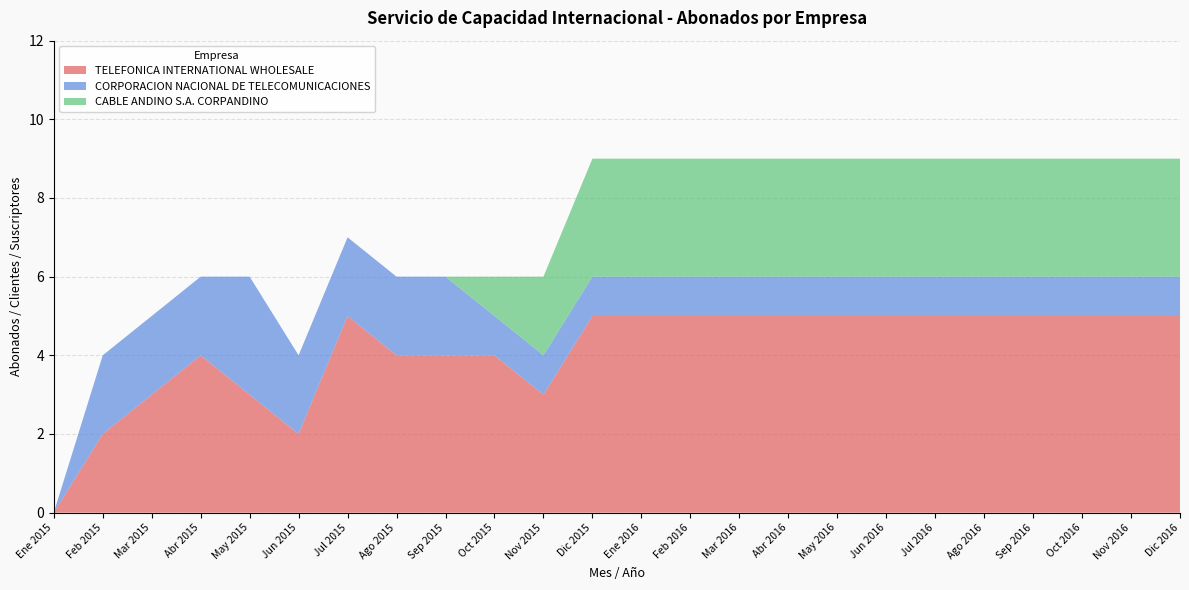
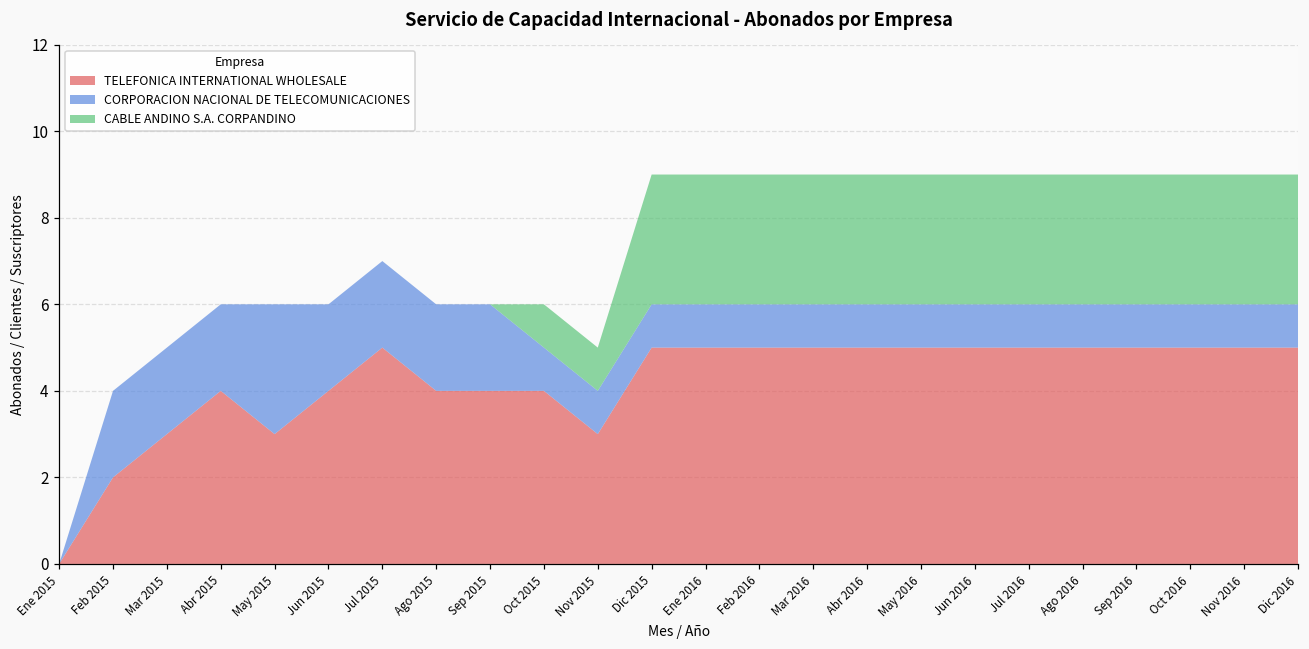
  {
    "TELEFONICA INTERNATIONAL WHOLESALE": {
      "Feb 2015": 2,
      "Mar 2015": 3,
      "Abr 2015": 4,
      "May 2015": 3,
-     "Jun 2015": 2,
+     "Jun 2015": 4,
      "Jul 2015": 5,
      "Ago 2015": 4,
      "Sep 2015": 4,
      "Oct 2015": 4,
      "Nov 2015": 3,
      "Dic 2015": 5,
      "Ene 2016": 5,
      "Feb 2016": 5,
      "Mar 2016": 5,
      "Abr 2016": 5,
      "May 2016": 5,
      "Jun 2016": 5,
      "Jul 2016": 5,
      "Ago 2016": 5,
      "Sep 2016": 5,
      "Oct 2016": 5,
      "Nov 2016": 5,
      "Dic 2016": 5
    },
    "CORPORACION NACIONAL DE TELECOMUNICACIONES": {
      "Oct 2015": 1,
      "Nov 2015": 1,
      "Dic 2015": 1,
      "Ene 2016": 1,
      "Feb 2016": 1,
      "Mar 2016": 1,
      "Abr 2016": 1,
      "May 2016": 1,
      "Jun 2016": 1,
      "Jul 2016": 1,
      "Ago 2016": 1,
      "Sep 2016": 1,
      "Oct 2016": 1,
      "Nov 2016": 1,
      "Dic 2016": 1
    },
    "CABLE ANDINO S.A. CORPANDINO": {
      "Oct 2015": 1,
-     "Nov 2015": 2,
+     "Nov 2015": 1,
      "Dic 2015": 3,
      "Ene 2016": 3,
      "Feb 2016": 3,
      "Mar 2016": 3,
      "Abr 2016": 3,
      "May 2016": 3,
      "Jun 2016": 3,
      "Jul 2016": 3,
      "Ago 2016": 3,
      "Sep 2016": 3,
      "Oct 2016": 3,
      "Nov 2016": 3,
      "Dic 2016": 3
    }
  }
